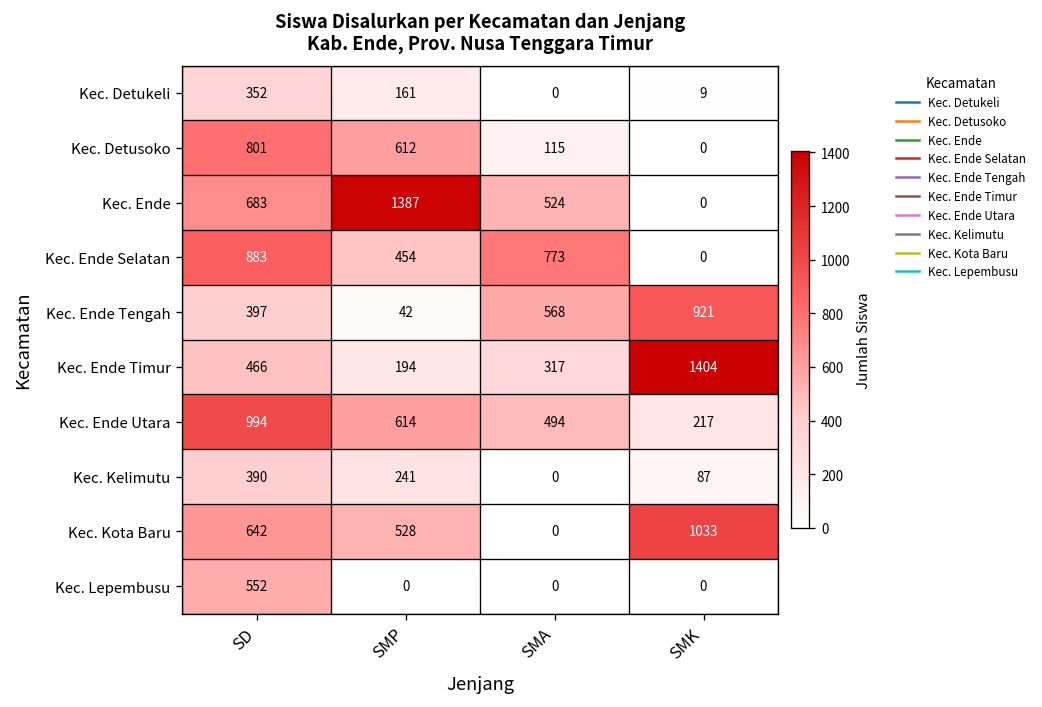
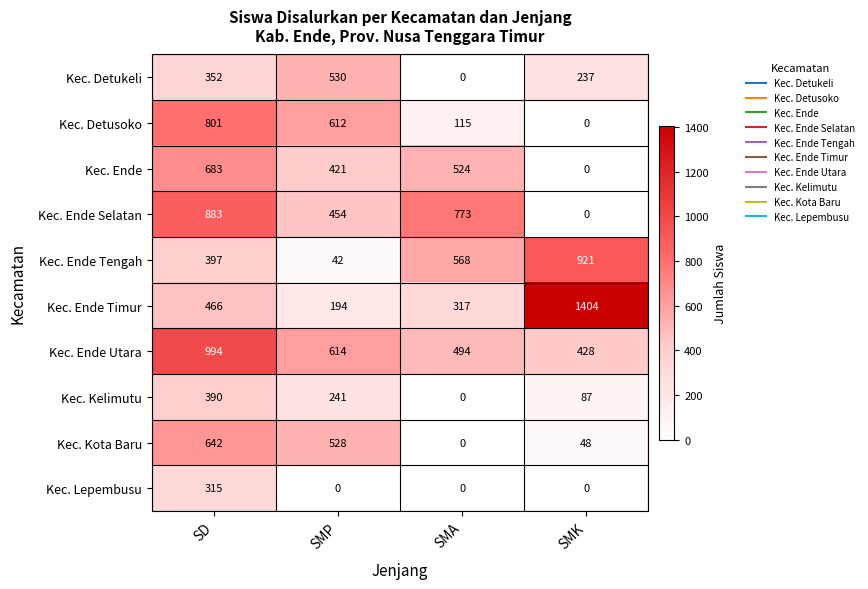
  {
    "Kec. Detukeli": {
      "SD": 352,
-     "SMP": 161,
+     "SMP": 530,
      "SMA": 0,
-     "SMK": 9
+     "SMK": 237
    },
    "Kec. Detusoko": {
      "SD": 801,
      "SMP": 612,
      "SMA": 115,
      "SMK": 0
    },
    "Kec. Ende": {
      "SD": 683,
-     "SMP": 1387,
+     "SMP": 421,
      "SMA": 524,
      "SMK": 0
    },
    "Kec. Ende Selatan": {
      "SD": 883,
      "SMP": 454,
      "SMA": 773,
      "SMK": 0
    },
    "Kec. Ende Tengah": {
      "SD": 397,
      "SMP": 42,
      "SMA": 568,
      "SMK": 921
    },
    "Kec. Ende Timur": {
      "SD": 466,
      "SMP": 194,
      "SMA": 317,
      "SMK": 1404
    },
    "Kec. Ende Utara": {
      "SD": 994,
      "SMP": 614,
      "SMA": 494,
-     "SMK": 217
+     "SMK": 428
    },
    "Kec. Kelimutu": {
      "SD": 390,
      "SMP": 241,
      "SMA": 0,
      "SMK": 87
    },
    "Kec. Kota Baru": {
      "SD": 642,
      "SMP": 528,
      "SMA": 0,
-     "SMK": 1033
+     "SMK": 48
    },
    "Kec. Lepembusu": {
-     "SD": 552,
+     "SD": 315,
      "SMP": 0,
      "SMA": 0,
      "SMK": 0
    }
  }
